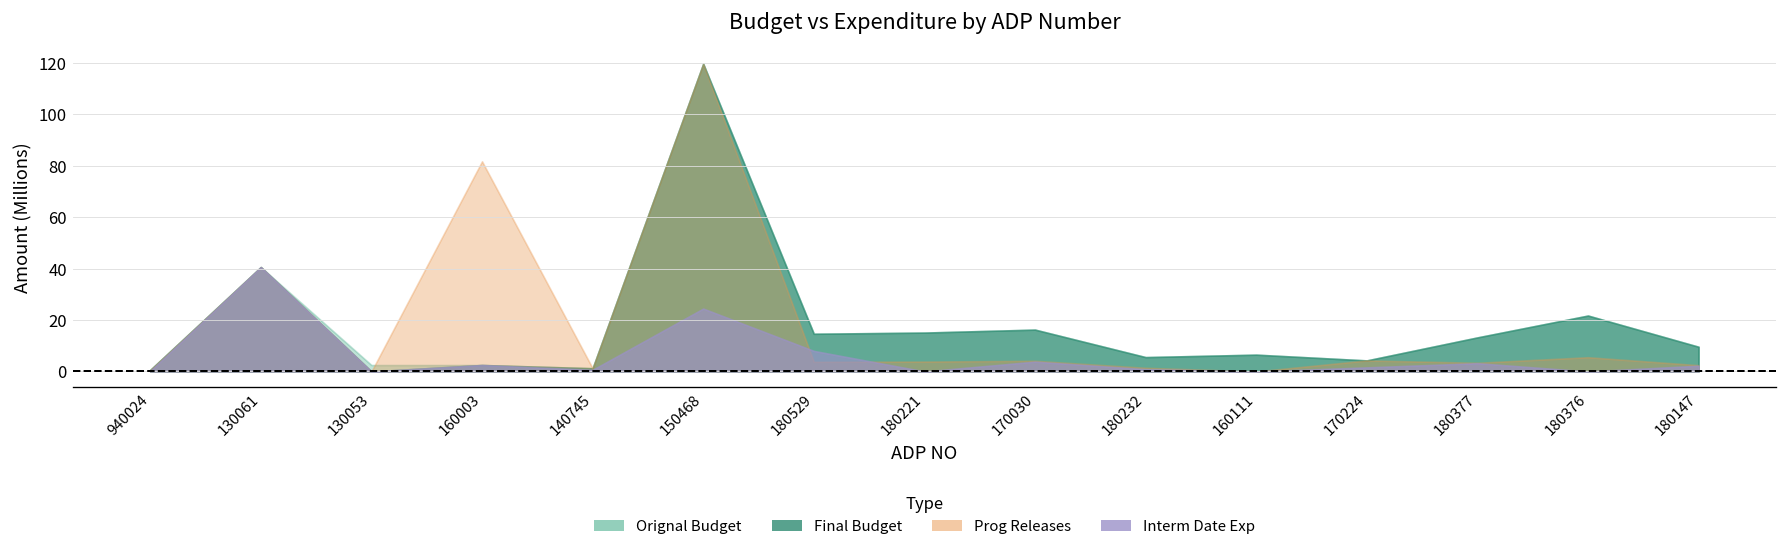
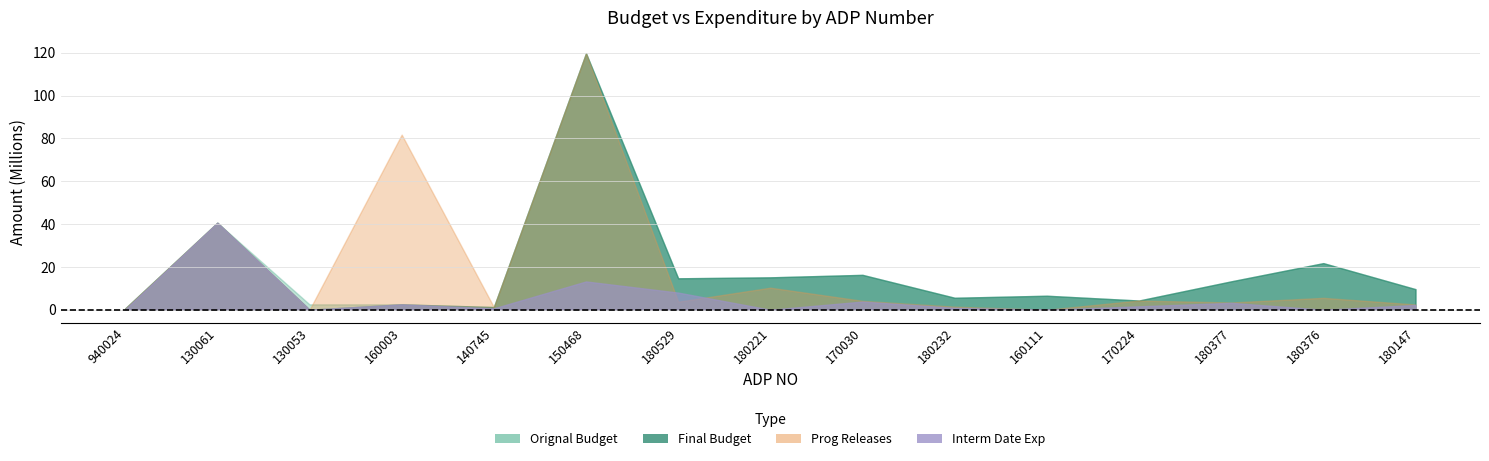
  {
    "Prog Releases": {
      "160003": 82,
      "180529": 4,
-     "180221": 4,
+     "180221": 10,
      "180376": 6
    },
    "Interm Date Exp": {
-     "150468": 24,
+     "150468": 13,
      "180529": 8,
      "180221": 0,
      "170224": 2,
      "180376": 0
    }
  }
